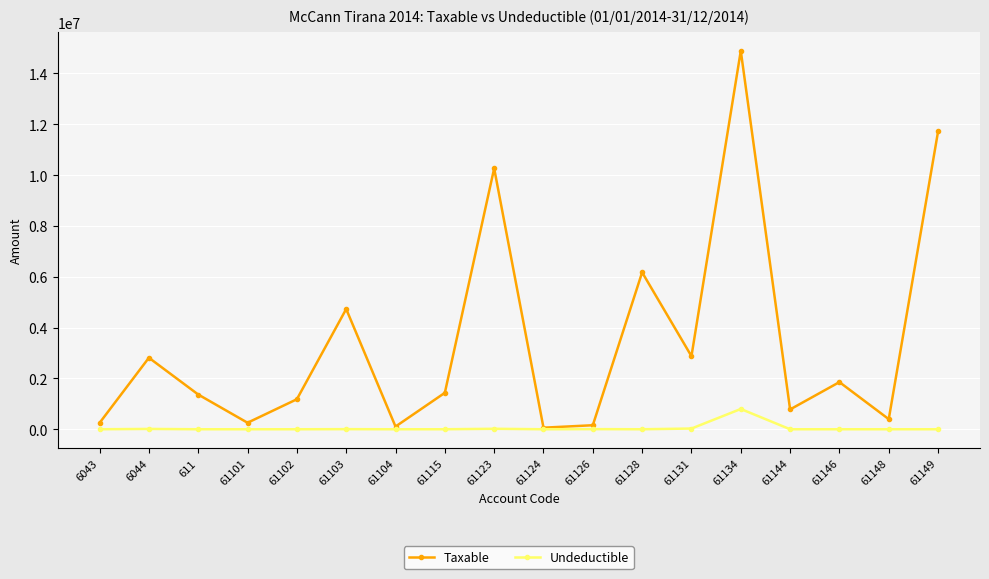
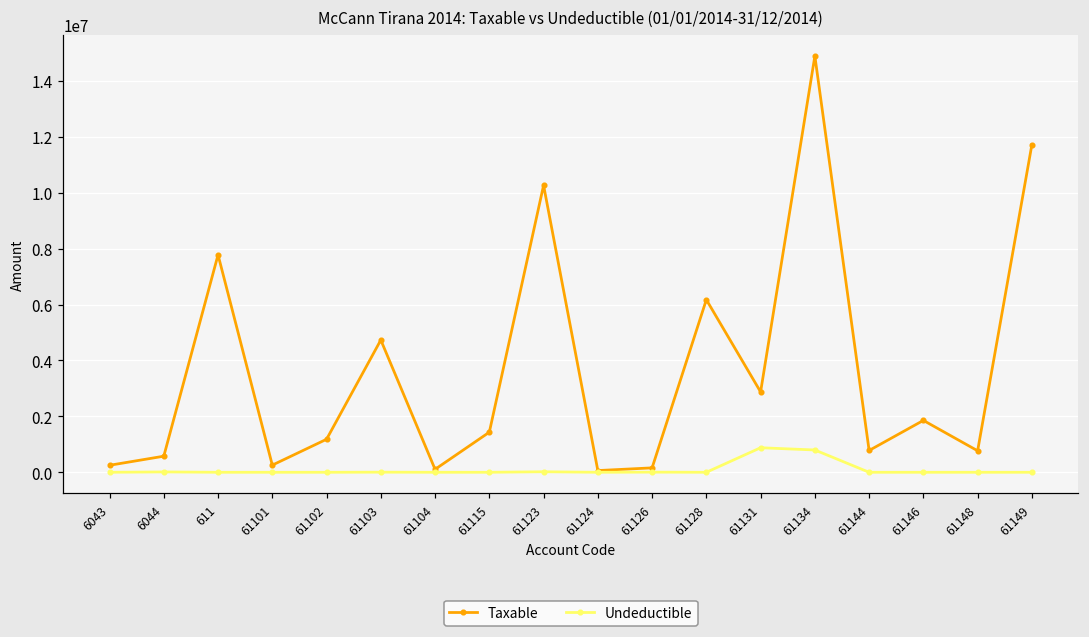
  {
    "Taxable": {
      "6043": 300000,
-     "6044": 2800000,
-     "611": 1400000,
+     "6044": 600000,
+     "611": 7800000,
      "61101": 300000,
      "61102": 1200000,
      "61103": 4700000,
      "61104": 100000,
      "61115": 1400000,
      "61123": 10300000,
      "61126": 200000,
      "61128": 6200000,
      "61131": 2900000,
      "61134": 14900000,
      "61144": 800000,
      "61146": 1900000,
-     "61148": 400000,
+     "61148": 800000,
      "61149": 11700000
    },
    "Undeductible": {
      "6043": 0,
      "6044": 0,
      "611": 0,
      "61101": 0,
      "61102": 0,
      "61103": 0,
      "61104": 0,
      "61115": 0,
      "61123": 0,
      "61126": 0,
      "61128": 0,
-     "61131": 0,
+     "61131": 900000,
      "61134": 800000,
      "61144": 0,
      "61146": 0,
      "61148": 0,
      "61149": 0
    }
  }
